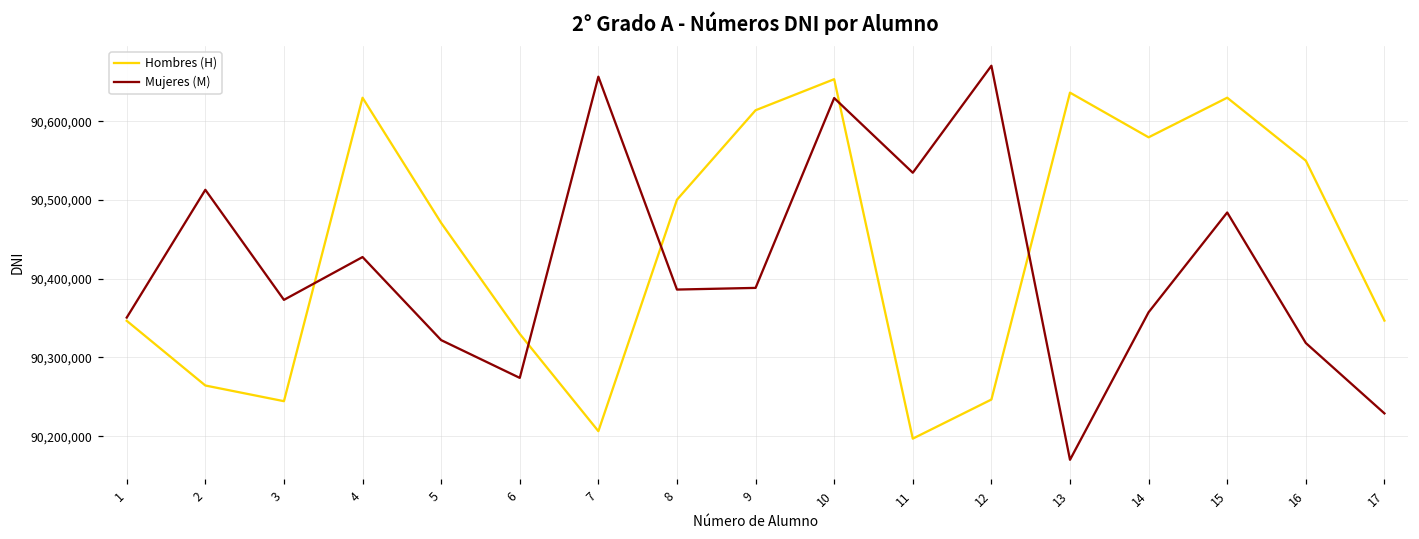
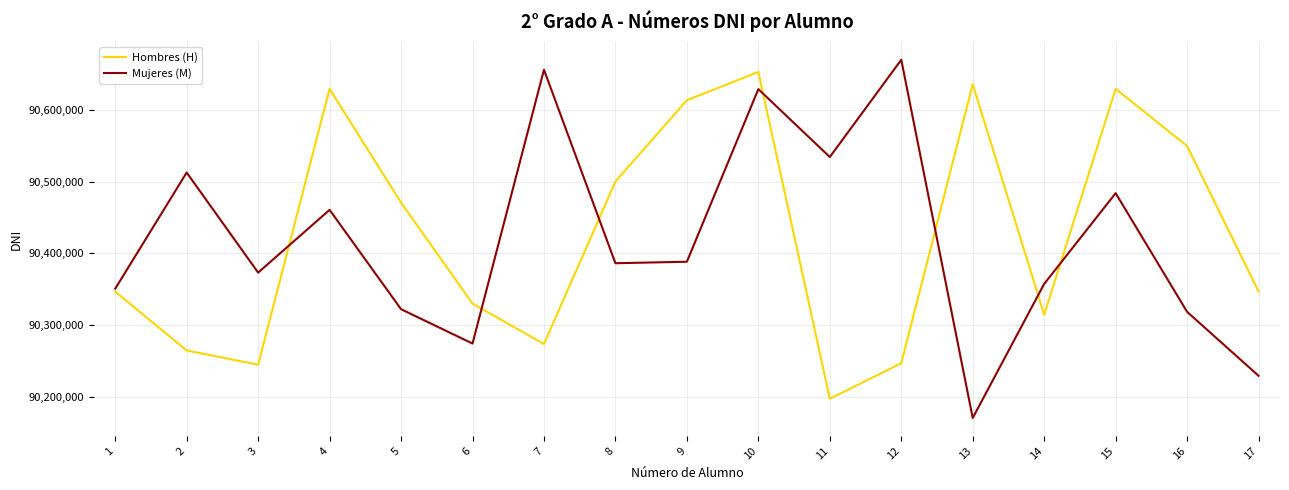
  {
    "Hombres (H)": {
      "1": "90,350,000",
      "2": "90,260,000",
      "3": "90,240,000",
      "4": "90,630,000",
      "5": "90,470,000",
      "6": "90,330,000",
-     "7": "90,210,000",
+     "7": "90,270,000",
      "8": "90,500,000",
      "9": "90,610,000",
      "10": "90,650,000",
      "11": "90,200,000",
      "12": "90,250,000",
      "13": "90,640,000",
-     "14": "90,580,000",
+     "14": "90,310,000",
      "15": "90,630,000",
      "16": "90,550,000",
      "17": "90,350,000"
    },
    "Mujeres (M)": {
      "1": "90,350,000",
      "2": "90,510,000",
      "3": "90,370,000",
-     "4": "90,430,000",
+     "4": "90,460,000",
      "5": "90,320,000",
      "6": "90,270,000",
      "7": "90,660,000",
      "8": "90,390,000",
      "9": "90,390,000",
      "10": "90,630,000",
      "11": "90,530,000",
      "12": "90,670,000",
      "13": "90,170,000",
      "14": "90,360,000",
      "15": "90,480,000",
      "16": "90,320,000",
      "17": "90,230,000"
    }
  }
